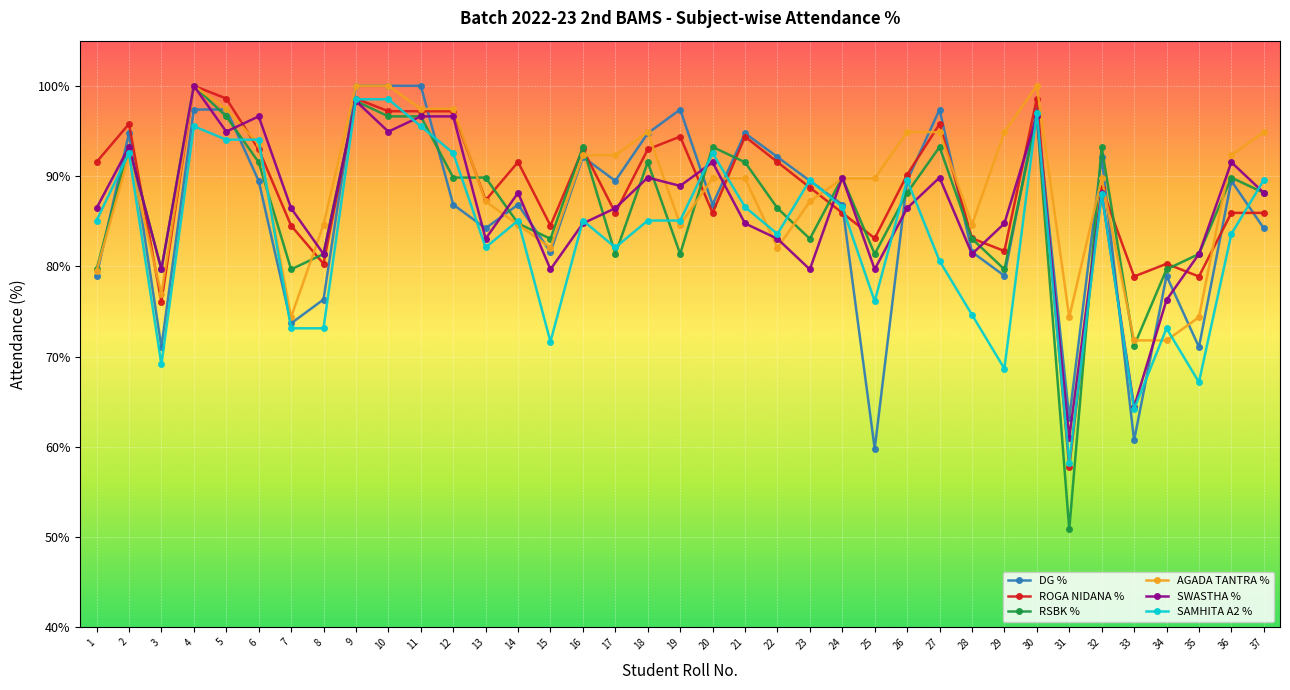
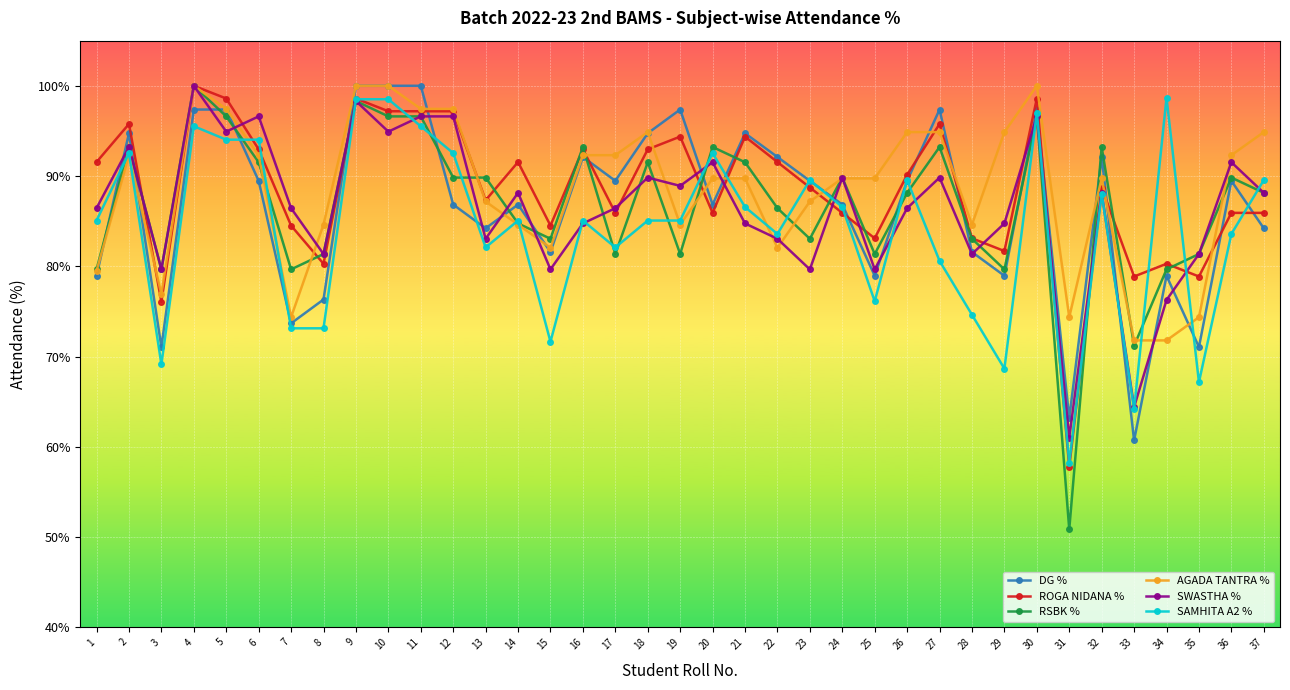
  {
    "DG %": {
      "1": "79%",
      "2": "95%",
      "3": "71%",
      "4": "97%",
      "6": "89%",
      "7": "74%",
      "8": "76%",
      "11": "100%",
      "12": "87%",
      "13": "84%",
      "14": "87%",
      "15": "82%",
      "17": "89%",
      "19": "97%",
      "20": "87%",
      "21": "95%",
      "22": "92%",
-     "25": "60%",
+     "25": "79%",
      "27": "97%",
      "29": "79%",
      "30": "97%",
      "31": "63%",
      "32": "92%",
      "33": "61%",
      "34": "79%",
      "35": "71%",
      "36": "89%",
      "37": "84%"
    },
    "ROGA NIDANA %": {
      "1": "92%",
      "2": "96%",
      "3": "76%",
      "5": "99%",
      "6": "93%",
      "7": "85%",
      "8": "80%",
      "10": "97%",
      "14": "92%",
      "15": "85%",
      "17": "86%",
      "18": "93%",
      "19": "94%",
      "20": "86%",
      "21": "94%",
      "22": "92%",
      "23": "89%",
      "24": "86%",
      "25": "83%",
      "26": "90%",
      "27": "96%",
      "29": "82%",
      "30": "99%",
      "31": "58%",
      "32": "89%",
      "33": "79%",
      "34": "80%",
      "35": "79%",
      "36": "86%",
      "37": "86%"
    },
    "RSBK %": {
      "5": "97%",
      "6": "92%",
      "7": "80%",
      "10": "97%",
      "12": "90%",
      "13": "90%",
      "15": "83%",
      "17": "81%",
      "18": "92%",
      "19": "81%",
      "20": "93%",
      "21": "92%",
      "22": "86%",
      "23": "83%",
      "25": "81%",
      "26": "88%",
      "27": "93%",
      "29": "80%",
      "31": "51%",
      "32": "93%",
      "33": "71%",
      "34": "80%",
      "36": "90%"
    },
    "AGADA TANTRA %": {
      "3": "77%",
-     "6": "94%",
+     "6": "92%",
      "7": "74%",
      "8": "85%",
      "15": "82%",
      "17": "92%",
      "19": "85%",
      "20": "90%",
      "21": "90%",
      "22": "82%",
      "23": "87%",
      "25": "90%",
      "26": "95%",
      "27": "95%",
      "28": "85%",
      "29": "95%",
      "30": "100%",
      "31": "74%",
      "32": "90%",
      "33": "72%",
      "34": "72%",
      "35": "74%",
      "36": "92%",
      "37": "95%"
    },
    "SWASTHA %": {
      "1": "86%",
      "5": "95%",
      "6": "97%",
      "7": "86%",
      "10": "95%",
      "12": "97%",
      "13": "83%",
      "14": "88%",
      "15": "80%",
      "16": "85%",
      "17": "86%",
      "18": "90%",
      "19": "89%",
      "20": "92%",
      "21": "85%",
      "22": "83%",
      "23": "80%",
      "25": "80%",
      "26": "86%",
      "27": "90%",
      "29": "85%",
      "31": "61%",
      "34": "76%",
      "36": "92%"
    },
    "SAMHITA A2 %": {
      "1": "85%",
      "3": "69%",
      "4": "96%",
      "5": "94%",
      "6": "94%",
      "7": "73%",
      "8": "73%",
      "10": "99%",
      "11": "96%",
      "12": "93%",
      "13": "82%",
      "14": "85%",
      "15": "72%",
      "16": "85%",
      "17": "82%",
      "18": "85%",
      "19": "85%",
      "20": "93%",
      "21": "87%",
      "22": "84%",
      "25": "76%",
      "27": "81%",
      "28": "75%",
      "29": "69%",
      "30": "97%",
      "31": "58%",
-     "34": "73%",
+     "34": "99%",
      "35": "67%",
      "36": "84%",
      "37": "90%"
    }
  }
